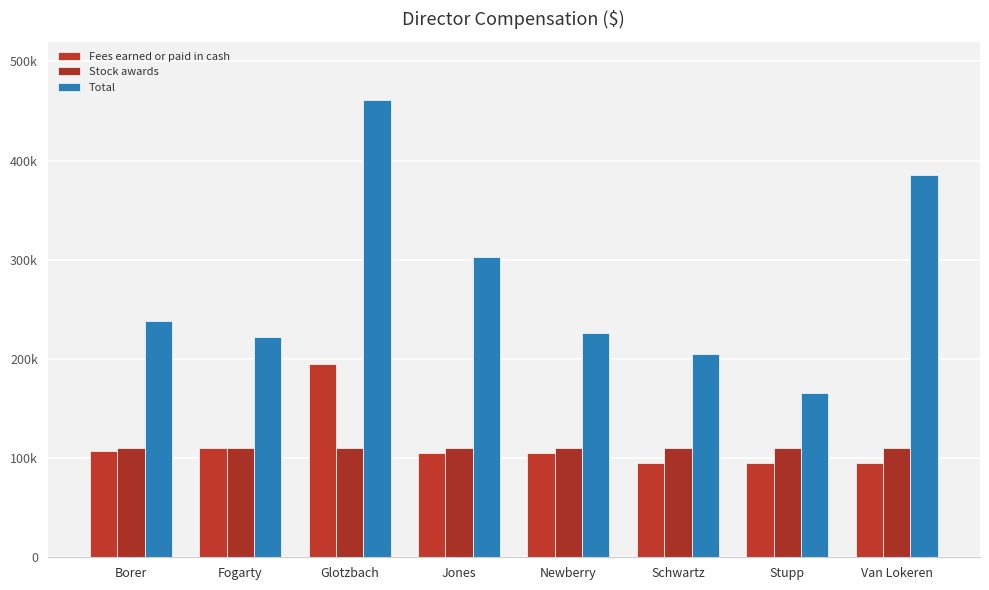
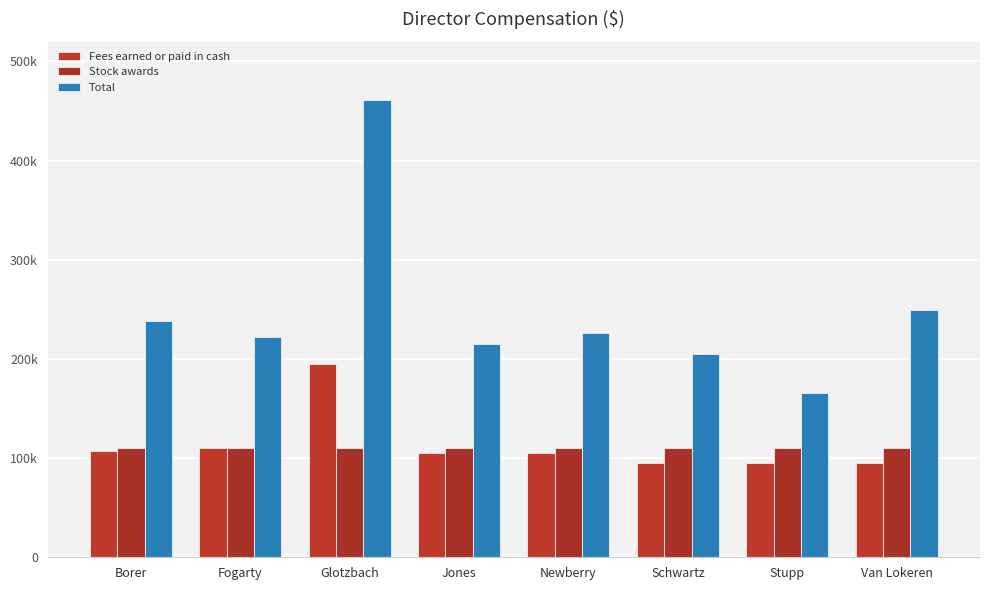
  {
    "Total": {
      "Borer": 240000,
      "Fogarty": 220000,
      "Glotzbach": 460000,
-     "Jones": 300000,
+     "Jones": 210000,
      "Newberry": 230000,
      "Schwartz": 200000,
      "Stupp": 170000,
-     "Van Lokeren": 390000
+     "Van Lokeren": 250000
    }
  }
